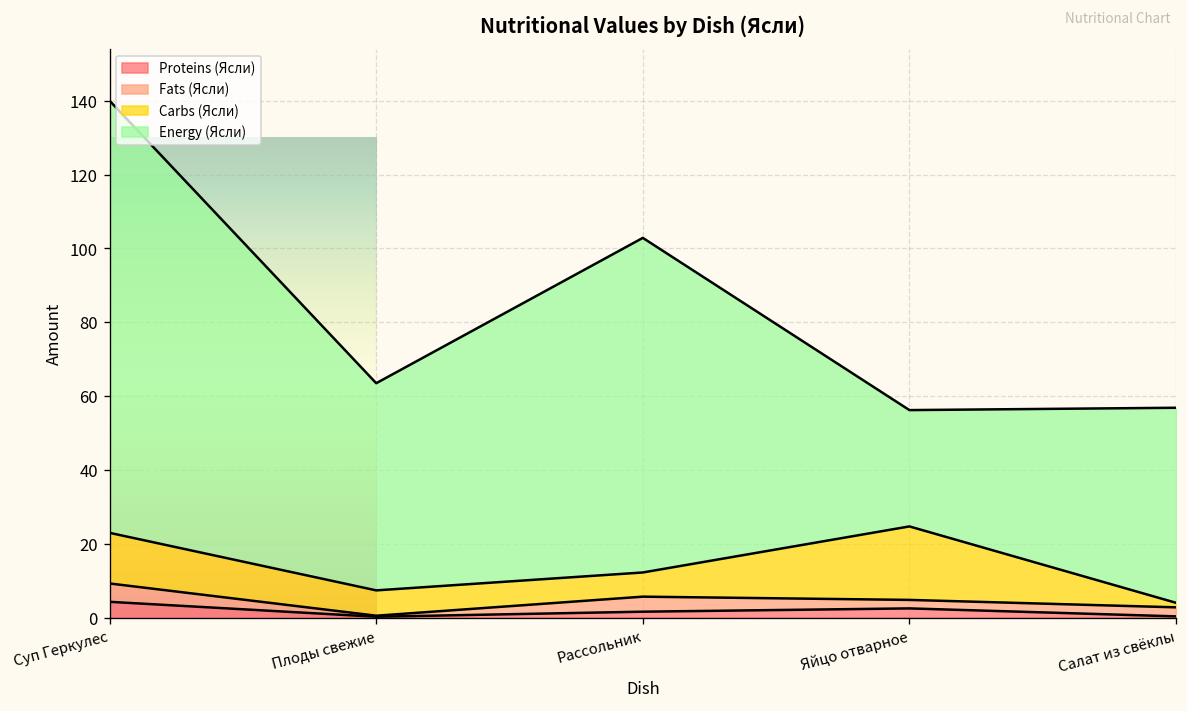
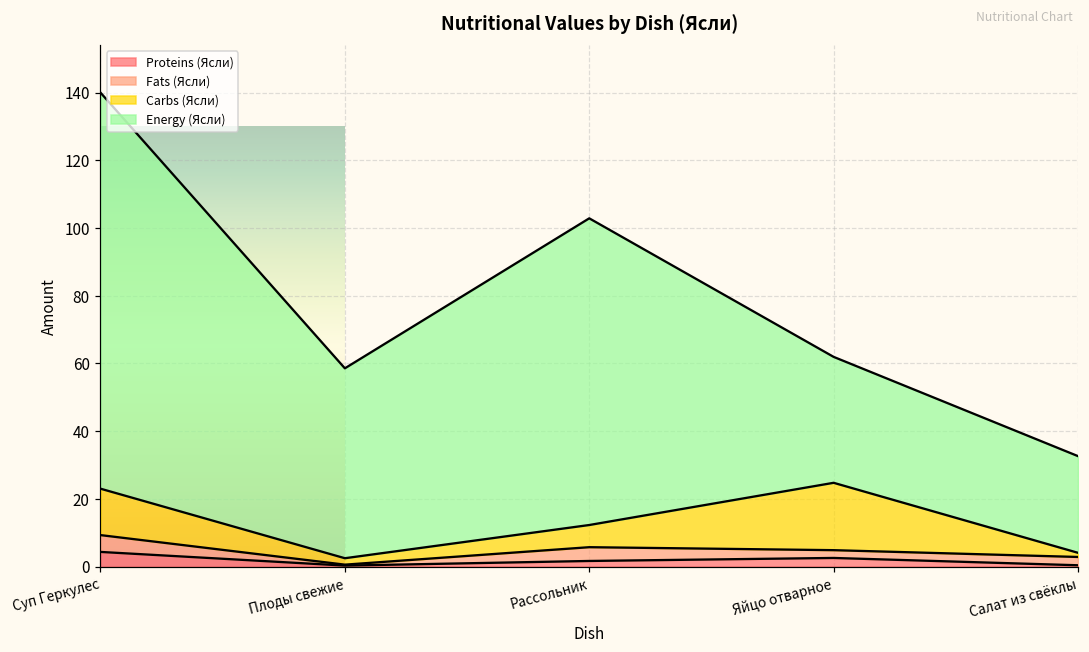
  {
    "Carbs (Ясли)": {
      "Суп Геркулес": 14,
-     "Плоды свежие": 7,
+     "Плоды свежие": 2,
      "Рассольник": 7,
      "Яйцо отварное": 20,
      "Салат из свёклы": 1
    },
    "Energy (Ясли)": {
      "Суп Геркулес": 117,
      "Плоды свежие": 56,
      "Рассольник": 91,
-     "Яйцо отварное": 31,
-     "Салат из свёклы": 53
+     "Яйцо отварное": 37,
+     "Салат из свёклы": 29
    }
  }
